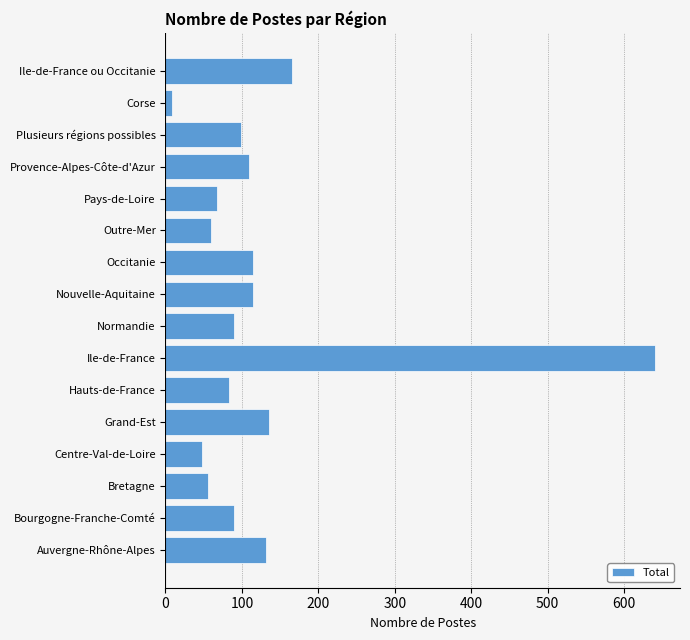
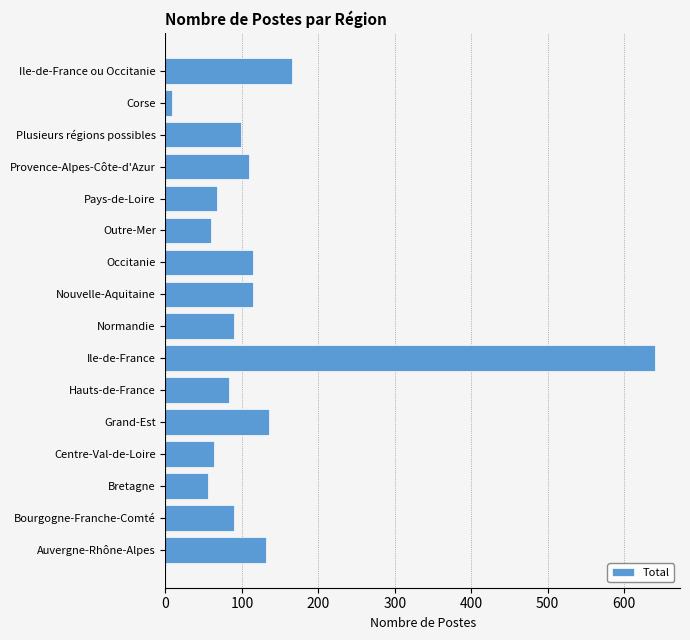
  {
    "Ile-de-France ou Occitanie": 170,
    "Corse": 10,
    "Plusieurs régions possibles": 100,
    "Provence-Alpes-Côte-d'Azur": 110,
    "Pays-de-Loire": 70,
    "Outre-Mer": 60,
    "Occitanie": 110,
    "Nouvelle-Aquitaine": 120,
    "Normandie": 90,
    "Ile-de-France": 640,
    "Hauts-de-France": 80,
    "Grand-Est": 140,
-   "Centre-Val-de-Loire": 50,
+   "Centre-Val-de-Loire": 60,
    "Bretagne": 60,
    "Bourgogne-Franche-Comté": 90,
    "Auvergne-Rhône-Alpes": 130
  }
